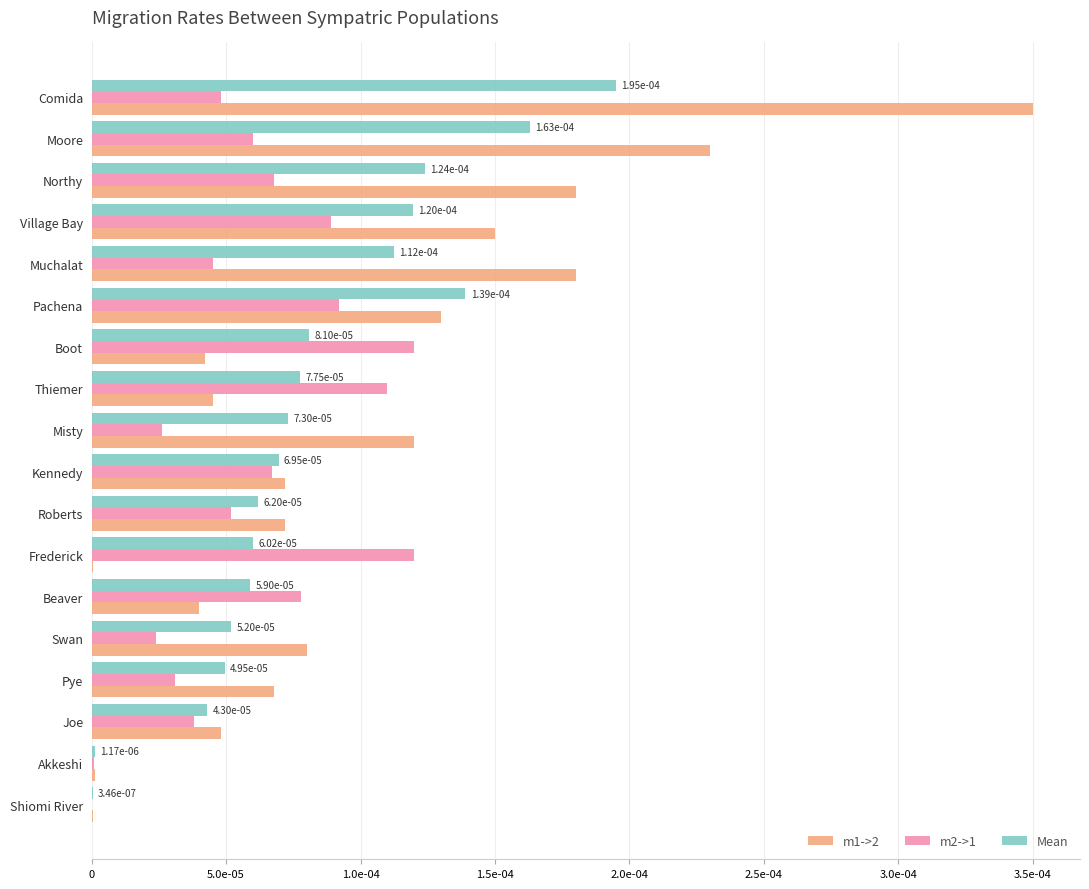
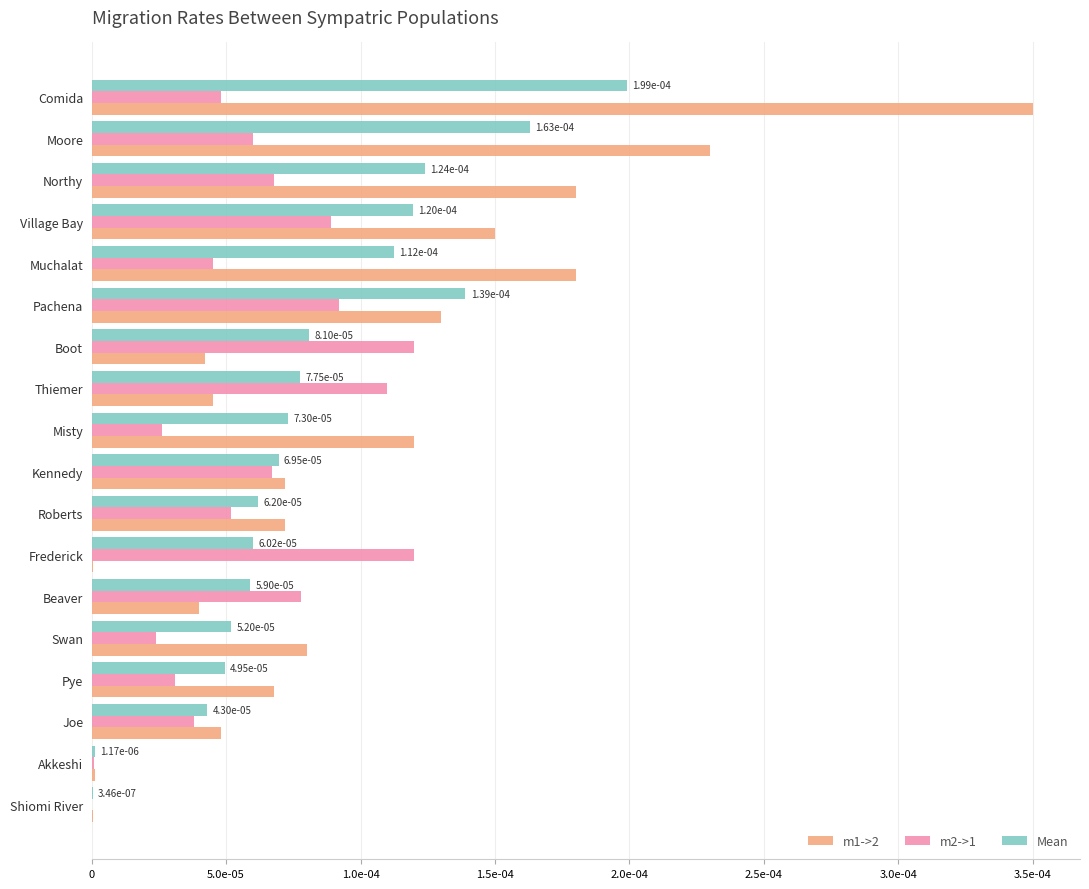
  {
    "Mean": {
-     "Comida": "1.95e-04",
+     "Comida": "1.99e-04",
      "Moore": "1.63e-04",
      "Northy": "1.24e-04",
      "Village Bay": "1.20e-04",
      "Muchalat": "1.12e-04",
      "Pachena": "1.39e-04",
      "Boot": "8.10e-05",
      "Thiemer": "7.75e-05",
      "Misty": "7.30e-05",
      "Kennedy": "6.95e-05",
      "Roberts": "6.20e-05",
      "Frederick": "6.02e-05",
      "Beaver": "5.90e-05",
      "Swan": "5.20e-05",
      "Pye": "4.95e-05",
      "Joe": "4.30e-05",
      "Akkeshi": "1.17e-06",
      "Shiomi River": "3.46e-07"
    }
  }
